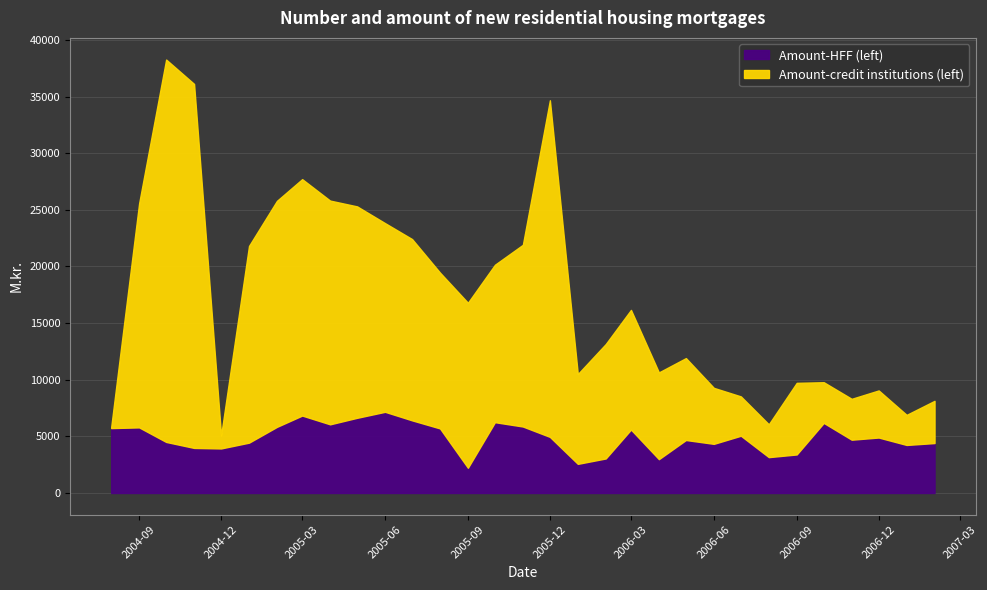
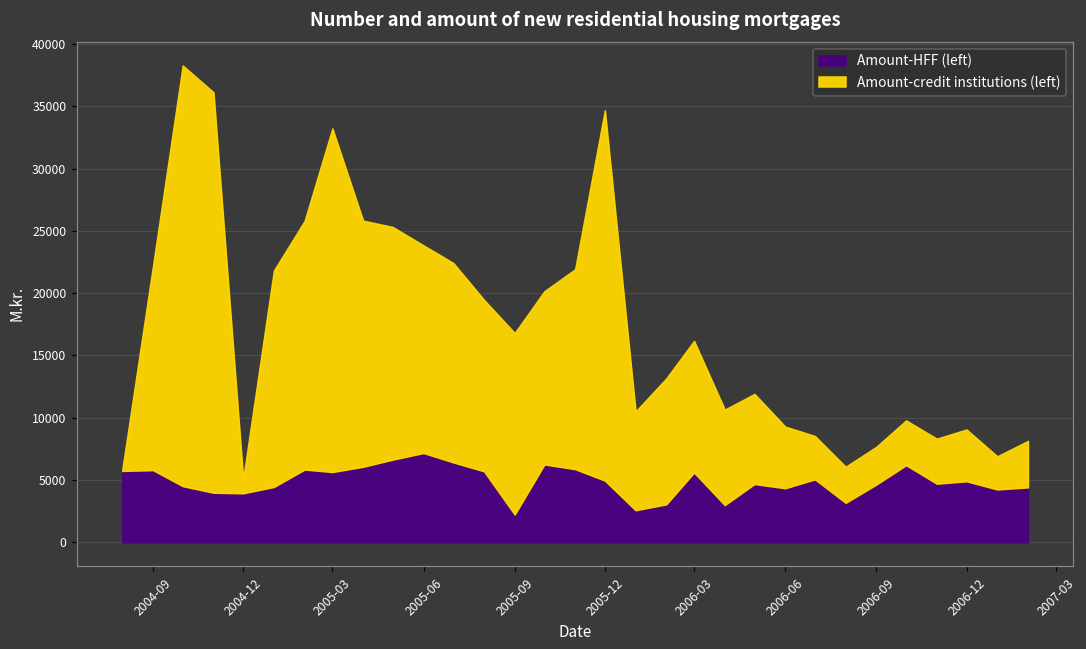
  {
    "Amount-HFF (left)": {
      "2004-09": 5800,
      "2004-12": 3900,
-     "2005-03": 6800,
+     "2005-03": 5600,
      "2005-06": 7200,
      "2005-09": 2200,
      "2005-12": 5000,
      "2006-03": 5600,
      "2006-06": 4300,
-     "2006-09": 3400,
+     "2006-09": 4600,
      "2006-12": 4900
    },
    "Amount-credit institutions (left)": {
-     "2004-09": 19800,
+     "2004-09": 16400,
      "2004-12": 1100,
-     "2005-03": 20900,
+     "2005-03": 27600,
      "2005-06": 16700,
      "2005-09": 14600,
      "2005-12": 29700,
      "2006-03": 10600,
      "2006-06": 4900,
-     "2006-09": 6300,
+     "2006-09": 3000,
      "2006-12": 4200
    }
  }
